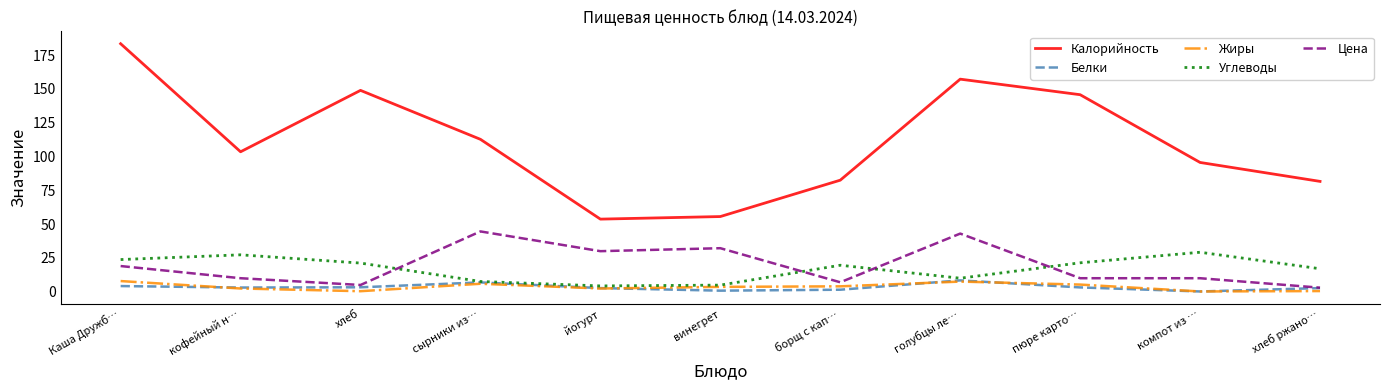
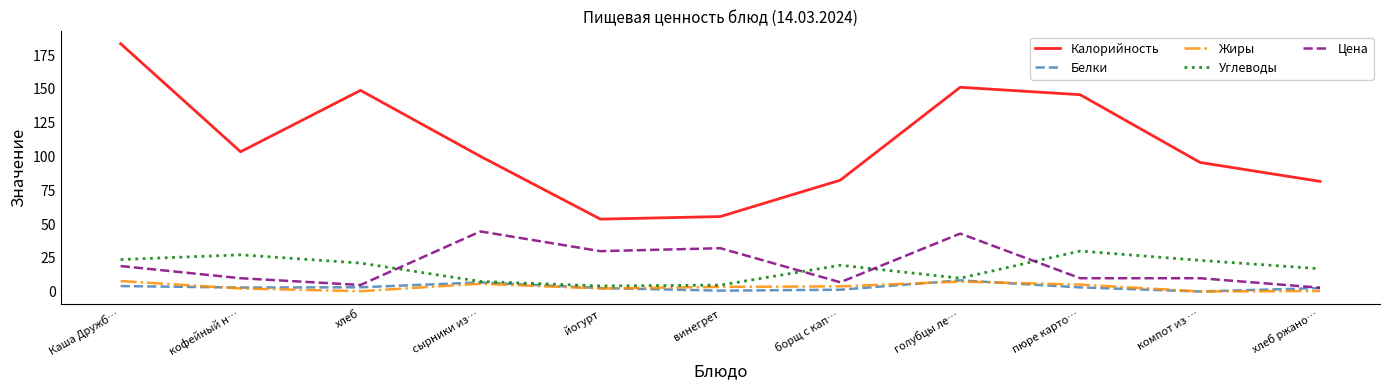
  {
    "Калорийность": {
      "Каша Дружб…": 183,
      "кофейный н…": 104,
      "хлеб": 149,
-     "сырники из…": 113,
+     "сырники из…": 100,
      "йогурт": 54,
      "винегрет": 56,
      "борщ с кап…": 83,
-     "голубцы ле…": 157,
+     "голубцы ле…": 151,
      "пюре карто…": 146,
      "компот из …": 96,
      "хлеб ржано…": 82
    },
    "Белки": {
      "Каша Дружб…": 4,
      "винегрет": 1,
      "борщ с кап…": 2,
      "пюре карто…": 3
    },
    "Жиры": {
      "Каша Дружб…": 8,
      "хлеб": 0,
      "борщ с кап…": 4,
      "пюре карто…": 5,
      "хлеб ржано…": 1
    },
    "Углеводы": {
      "Каша Дружб…": 24,
      "кофейный н…": 27,
      "хлеб": 21,
      "борщ с кап…": 20,
-     "пюре карто…": 21,
-     "компот из …": 29,
+     "пюре карто…": 30,
+     "компот из …": 23,
      "хлеб ржано…": 17
    },
    "Цена": {
      "Каша Дружб…": 19,
      "кофейный н…": 10,
      "сырники из…": 45,
      "йогурт": 30,
      "винегрет": 32,
      "борщ с кап…": 7,
      "голубцы ле…": 43,
      "пюре карто…": 10,
      "компот из …": 10
    }
  }
